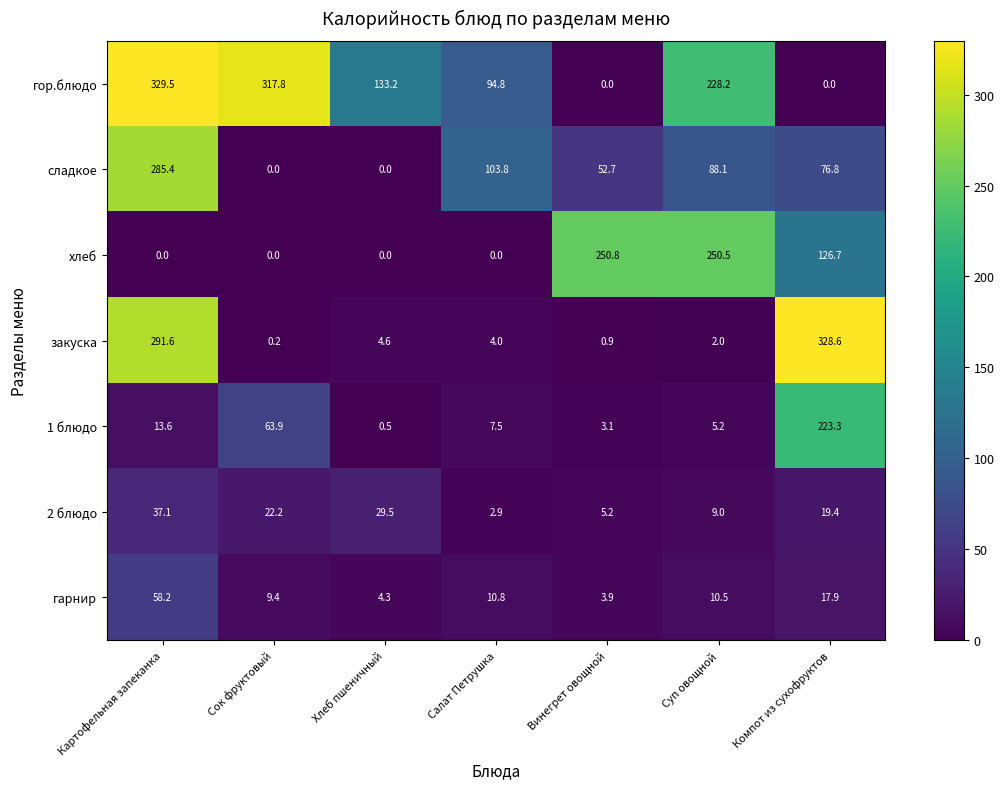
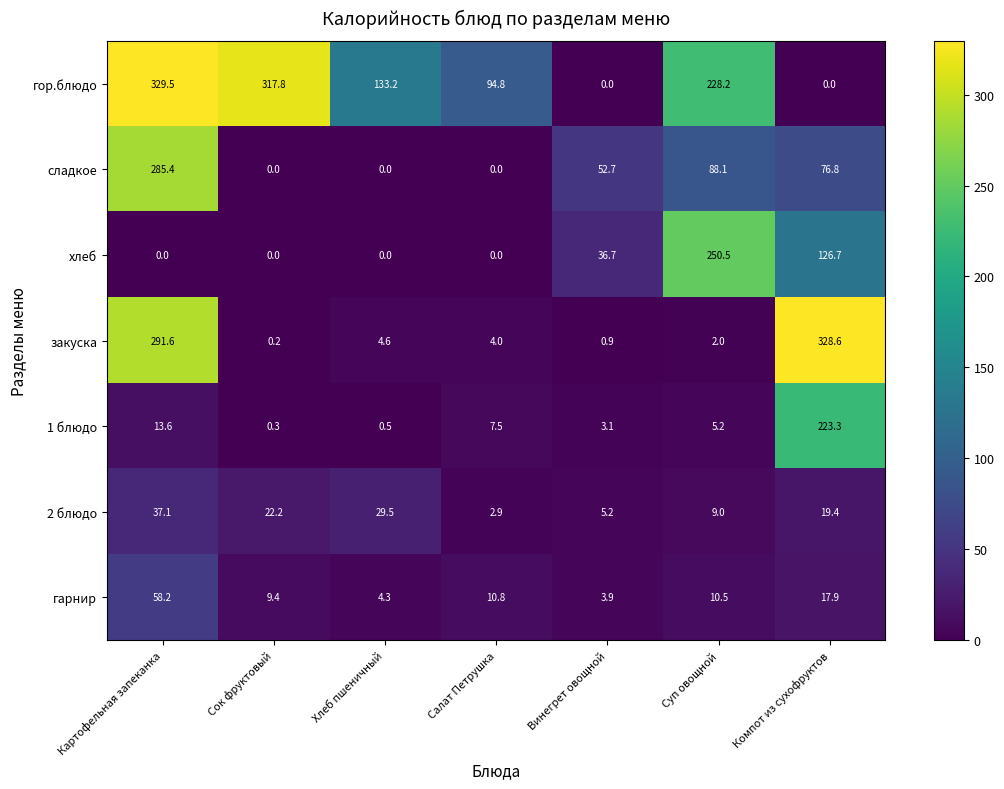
  {
    "гор.блюдо": {
      "Картофельная запеканка": 329.5,
      "Сок фруктовый": 317.8,
      "Хлеб пшеничный": 133.2,
      "Салат Петрушка": 94.8,
      "Винегрет овощной": 0.0,
      "Суп овощной": 228.2,
      "Компот из сухофруктов": 0.0
    },
    "сладкое": {
      "Картофельная запеканка": 285.4,
      "Сок фруктовый": 0.0,
      "Хлеб пшеничный": 0.0,
-     "Салат Петрушка": 103.8,
+     "Салат Петрушка": 0.0,
      "Винегрет овощной": 52.7,
      "Суп овощной": 88.1,
      "Компот из сухофруктов": 76.8
    },
    "хлеб": {
      "Картофельная запеканка": 0.0,
      "Сок фруктовый": 0.0,
      "Хлеб пшеничный": 0.0,
      "Салат Петрушка": 0.0,
-     "Винегрет овощной": 250.8,
+     "Винегрет овощной": 36.7,
      "Суп овощной": 250.5,
      "Компот из сухофруктов": 126.7
    },
    "закуска": {
      "Картофельная запеканка": 291.6,
      "Сок фруктовый": 0.2,
      "Хлеб пшеничный": 4.6,
      "Салат Петрушка": 4.0,
      "Винегрет овощной": 0.9,
      "Суп овощной": 2.0,
      "Компот из сухофруктов": 328.6
    },
    "1 блюдо": {
      "Картофельная запеканка": 13.6,
-     "Сок фруктовый": 63.9,
+     "Сок фруктовый": 0.3,
      "Хлеб пшеничный": 0.5,
      "Салат Петрушка": 7.5,
      "Винегрет овощной": 3.1,
      "Суп овощной": 5.2,
      "Компот из сухофруктов": 223.3
    },
    "2 блюдо": {
      "Картофельная запеканка": 37.1,
      "Сок фруктовый": 22.2,
      "Хлеб пшеничный": 29.5,
      "Салат Петрушка": 2.9,
      "Винегрет овощной": 5.2,
      "Суп овощной": 9.0,
      "Компот из сухофруктов": 19.4
    },
    "гарнир": {
      "Картофельная запеканка": 58.2,
      "Сок фруктовый": 9.4,
      "Хлеб пшеничный": 4.3,
      "Салат Петрушка": 10.8,
      "Винегрет овощной": 3.9,
      "Суп овощной": 10.5,
      "Компот из сухофруктов": 17.9
    }
  }
